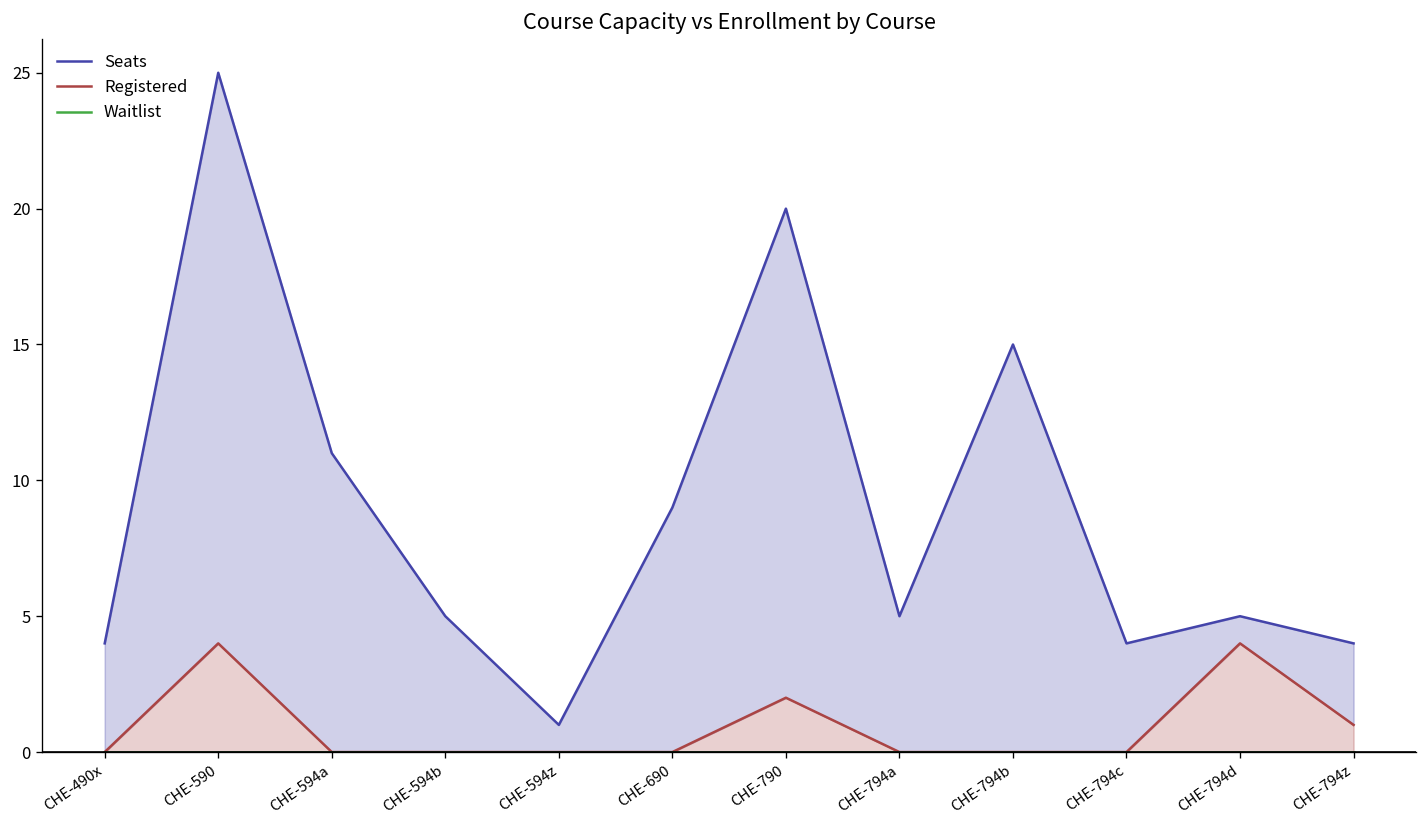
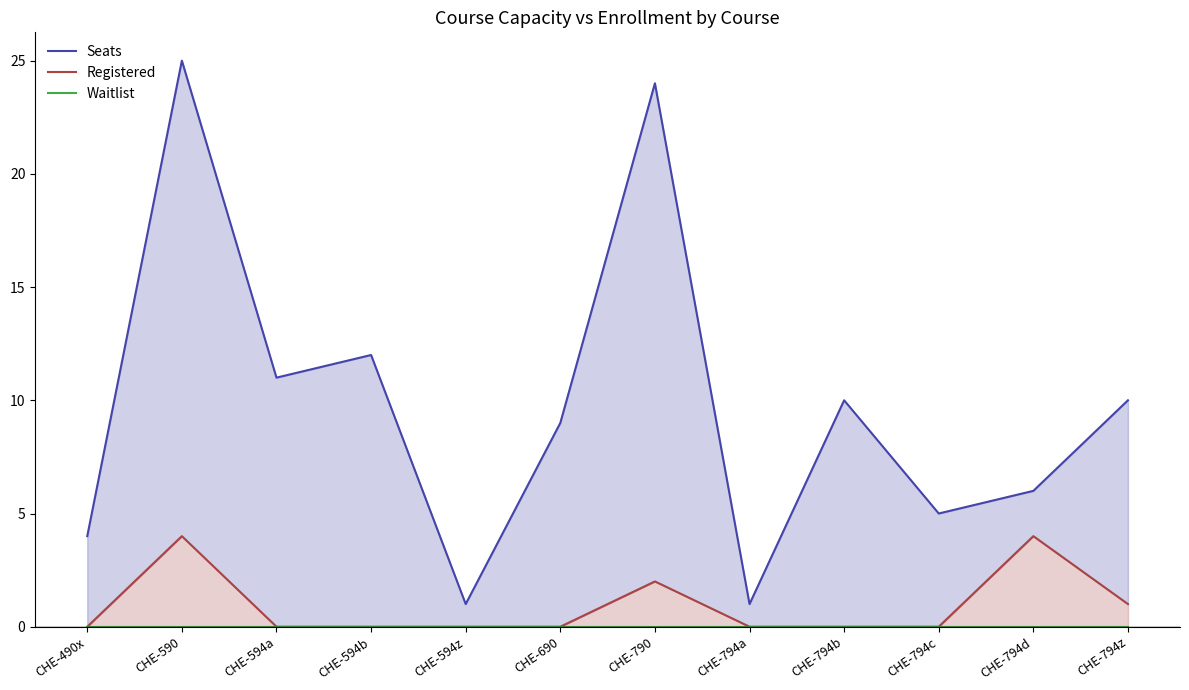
  {
    "Seats": {
      "CHE-490x": 4,
      "CHE-590": 25,
      "CHE-594a": 11,
-     "CHE-594b": 5,
+     "CHE-594b": 12,
      "CHE-594z": 1,
      "CHE-690": 9,
-     "CHE-790": 20,
-     "CHE-794a": 5,
-     "CHE-794b": 15,
-     "CHE-794c": 4,
-     "CHE-794d": 5,
-     "CHE-794z": 4
+     "CHE-790": 24,
+     "CHE-794a": 1,
+     "CHE-794b": 10,
+     "CHE-794c": 5,
+     "CHE-794d": 6,
+     "CHE-794z": 10
    },
    "Registered": {
      "CHE-590": 4,
      "CHE-790": 2,
      "CHE-794d": 4,
      "CHE-794z": 1
    },
    "Waitlist": {
      "CHE-590": 0,
      "CHE-790": 0,
      "CHE-794d": 0,
      "CHE-794z": 0
    }
  }
